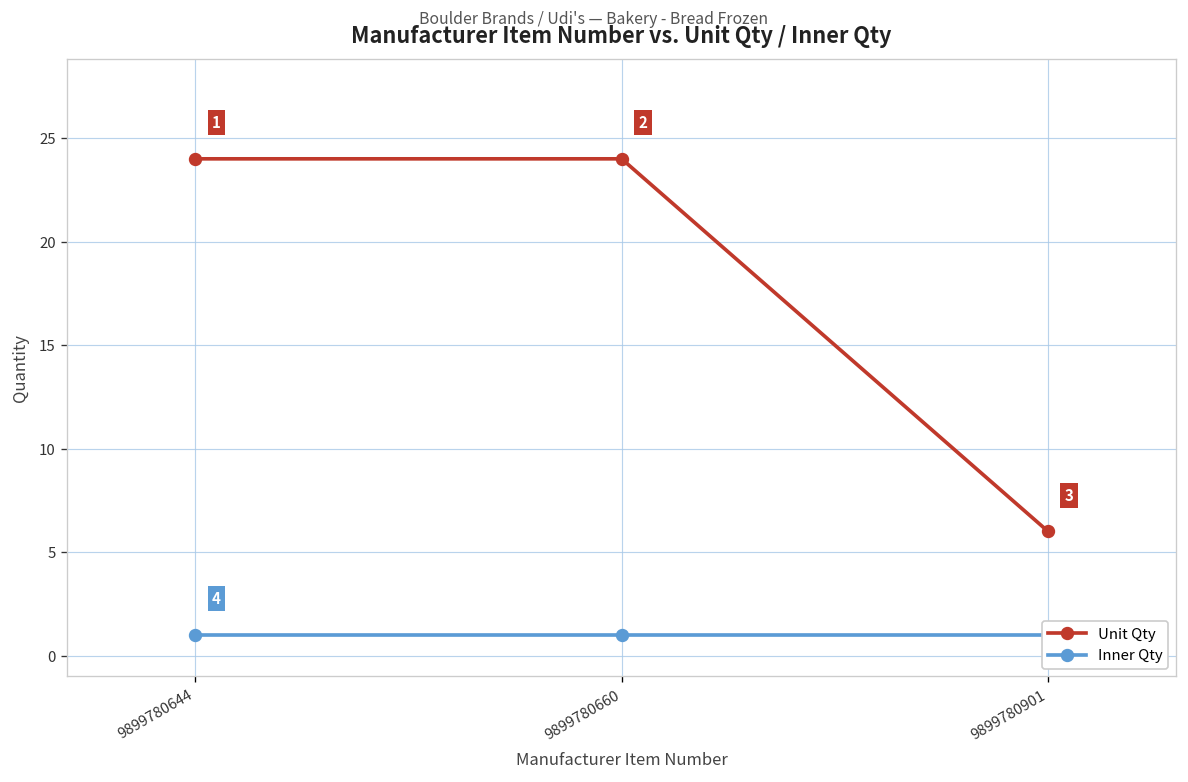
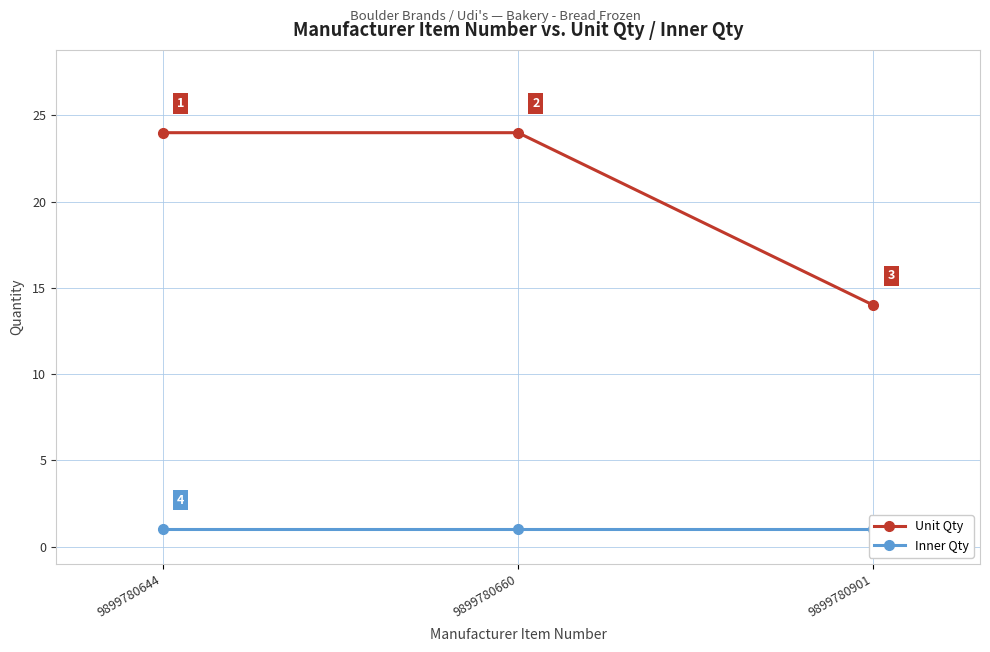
  {
    "Unit Qty": {
      "9899780644": 24,
      "9899780660": 24,
-     "9899780901": 6
+     "9899780901": 14
    },
    "Inner Qty": {
      "9899780644": 1,
      "9899780660": 1
    }
  }
